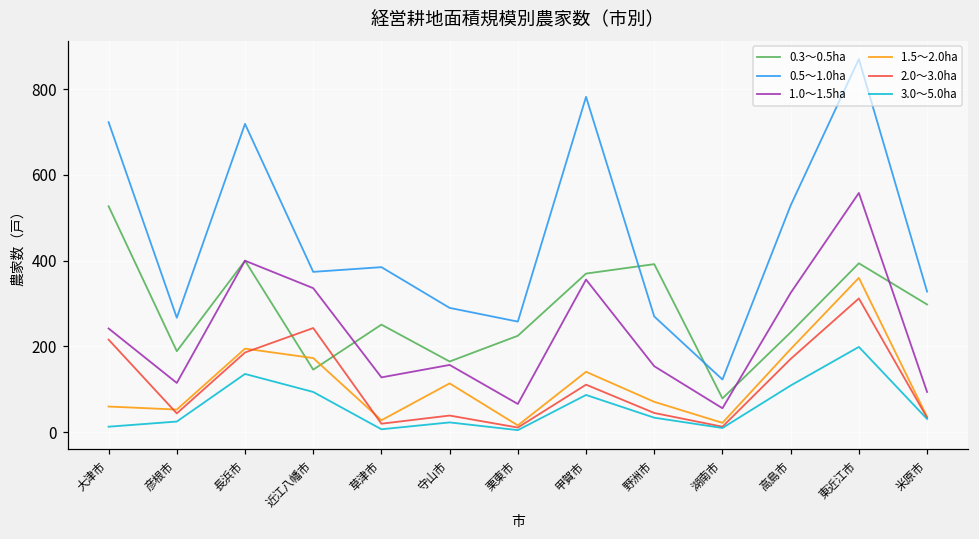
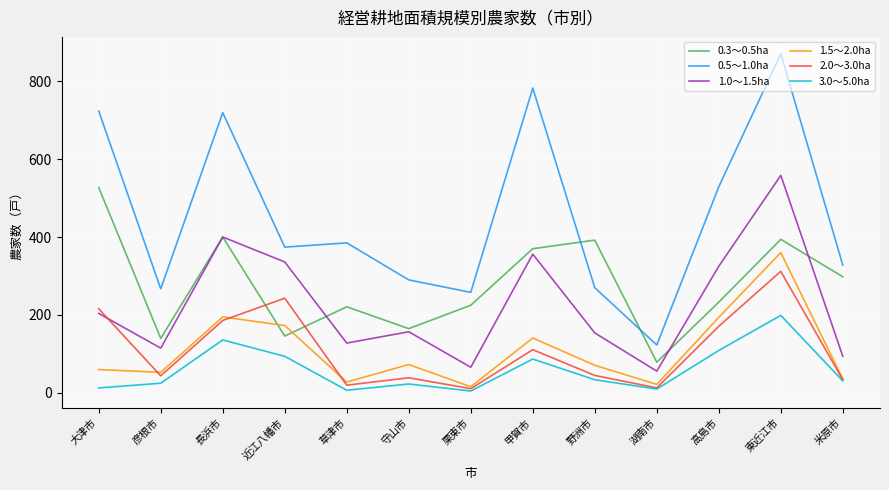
  {
    "0.3～0.5ha": {
      "大津市": 530,
-     "彦根市": 190,
+     "彦根市": 140,
      "近江八幡市": 150,
-     "草津市": 250,
+     "草津市": 220,
      "守山市": 170,
      "栗東市": 230,
      "甲賀市": 370,
      "野洲市": 390,
      "湖南市": 80,
      "高島市": 230,
      "東近江市": 390,
      "米原市": 300
    },
    "1.0～1.5ha": {
-     "大津市": 240,
+     "大津市": 200,
      "彦根市": 120,
      "近江八幡市": 340,
      "草津市": 130,
      "守山市": 160,
      "栗東市": 70,
      "甲賀市": 360,
      "野洲市": 150,
      "湖南市": 60,
      "高島市": 330,
      "東近江市": 560,
      "米原市": 90
    },
    "1.5～2.0ha": {
      "大津市": 60,
      "彦根市": 50,
      "長浜市": 200,
      "近江八幡市": 170,
      "草津市": 30,
-     "守山市": 110,
+     "守山市": 70,
      "甲賀市": 140,
      "野洲市": 70,
      "湖南市": 20,
      "高島市": 190,
      "東近江市": 360
    },
    "2.0～3.0ha": {
      "大津市": 220,
      "彦根市": 40,
      "長浜市": 190,
      "近江八幡市": 240,
      "草津市": 20,
      "守山市": 40,
      "甲賀市": 110,
      "野洲市": 50,
      "高島市": 170,
      "東近江市": 310
    }
  }
